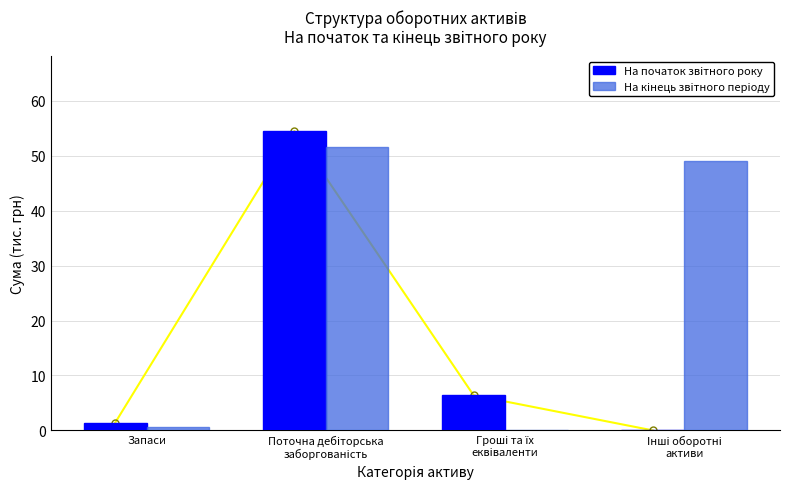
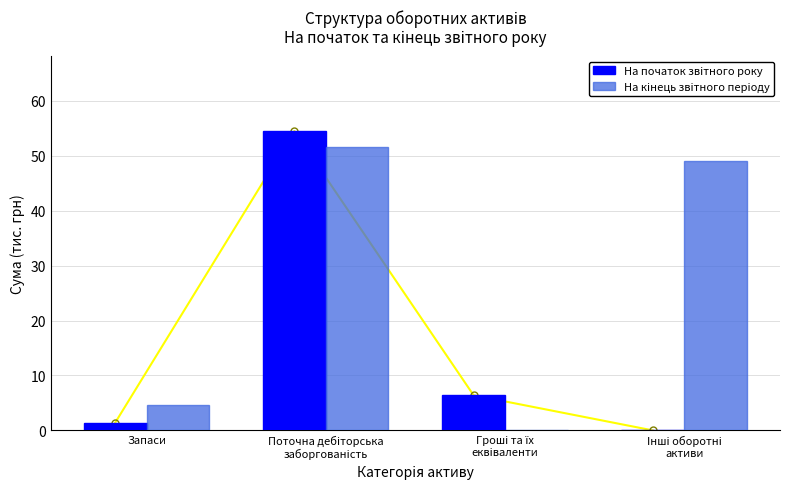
  {
    "На початок звітного року": {
      "Запаси": 1,
      "Поточна дебіторська заборгованість": 55,
      "Гроші та їх еквіваленти": 6,
      "Інші оборотні активи": 0
    },
    "На кінець звітного періоду": {
-     "Запаси": 1,
+     "Запаси": 5,
      "Поточна дебіторська заборгованість": 52,
      "Гроші та їх еквіваленти": 0,
      "Інші оборотні активи": 49
    }
  }
